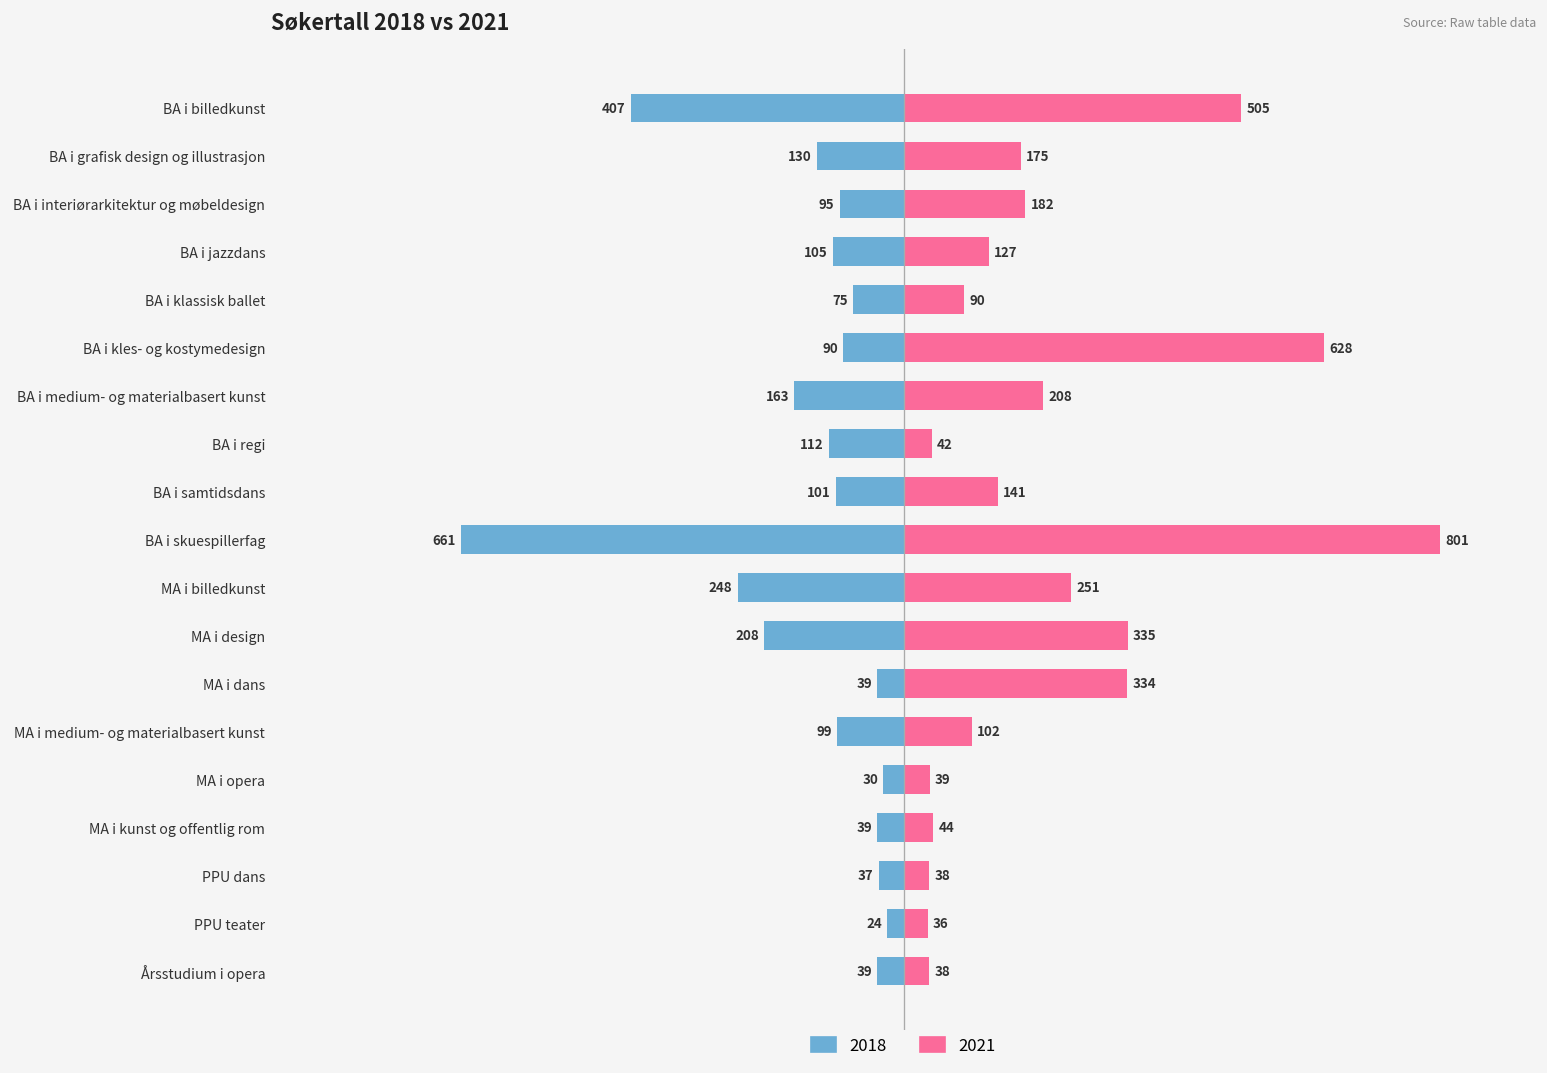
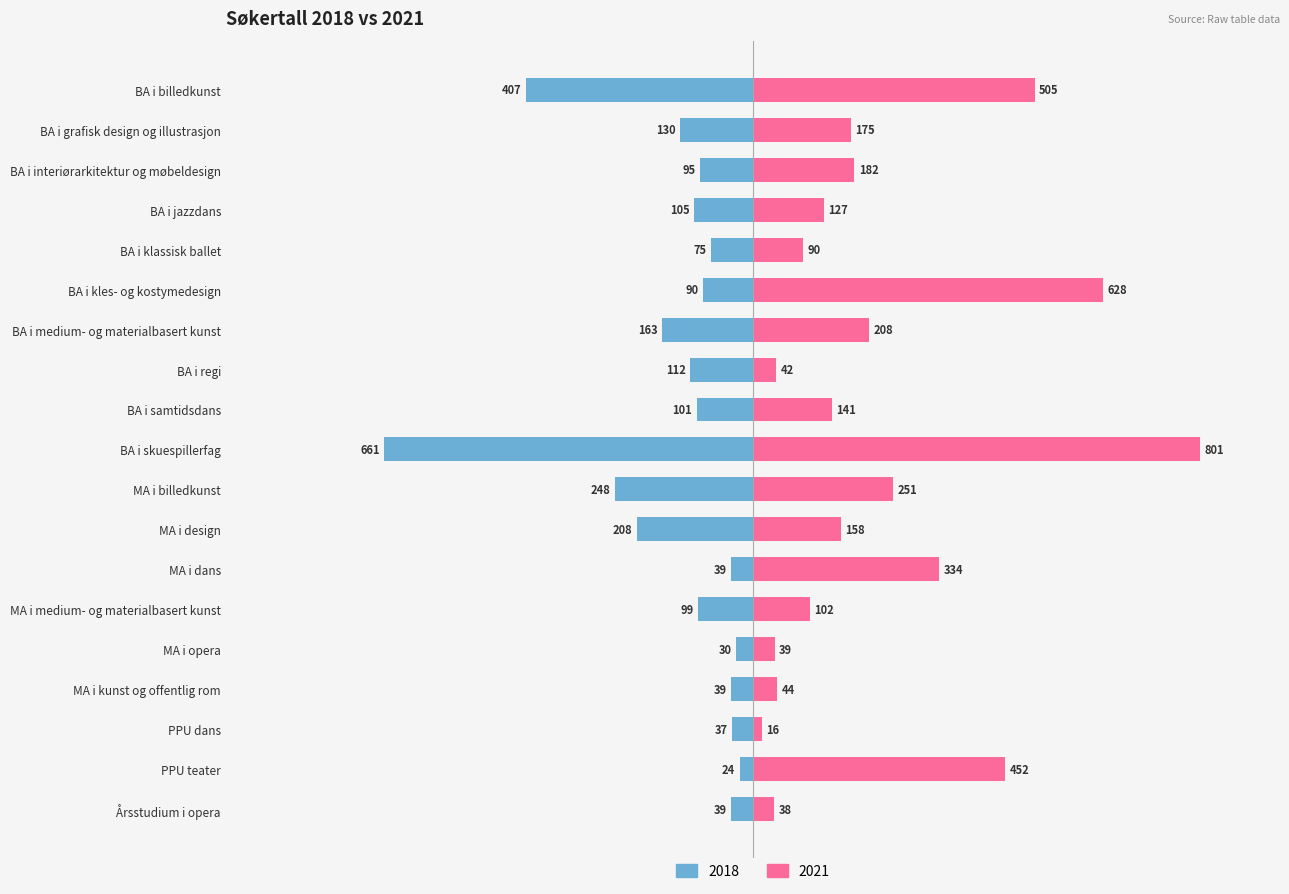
  {
    "2021": {
      "BA i billedkunst": 505,
      "BA i grafisk design og illustrasjon": 175,
      "BA i interiørarkitektur og møbeldesign": 182,
      "BA i jazzdans": 127,
      "BA i klassisk ballet": 90,
      "BA i kles- og kostymedesign": 628,
      "BA i medium- og materialbasert kunst": 208,
      "BA i regi": 42,
      "BA i samtidsdans": 141,
      "BA i skuespillerfag": 801,
      "MA i billedkunst": 251,
-     "MA i design": 335,
+     "MA i design": 158,
      "MA i dans": 334,
      "MA i medium- og materialbasert kunst": 102,
      "MA i opera": 39,
      "MA i kunst og offentlig rom": 44,
-     "PPU dans": 38,
-     "PPU teater": 36,
+     "PPU dans": 16,
+     "PPU teater": 452,
      "Årsstudium i opera": 38
    }
  }
